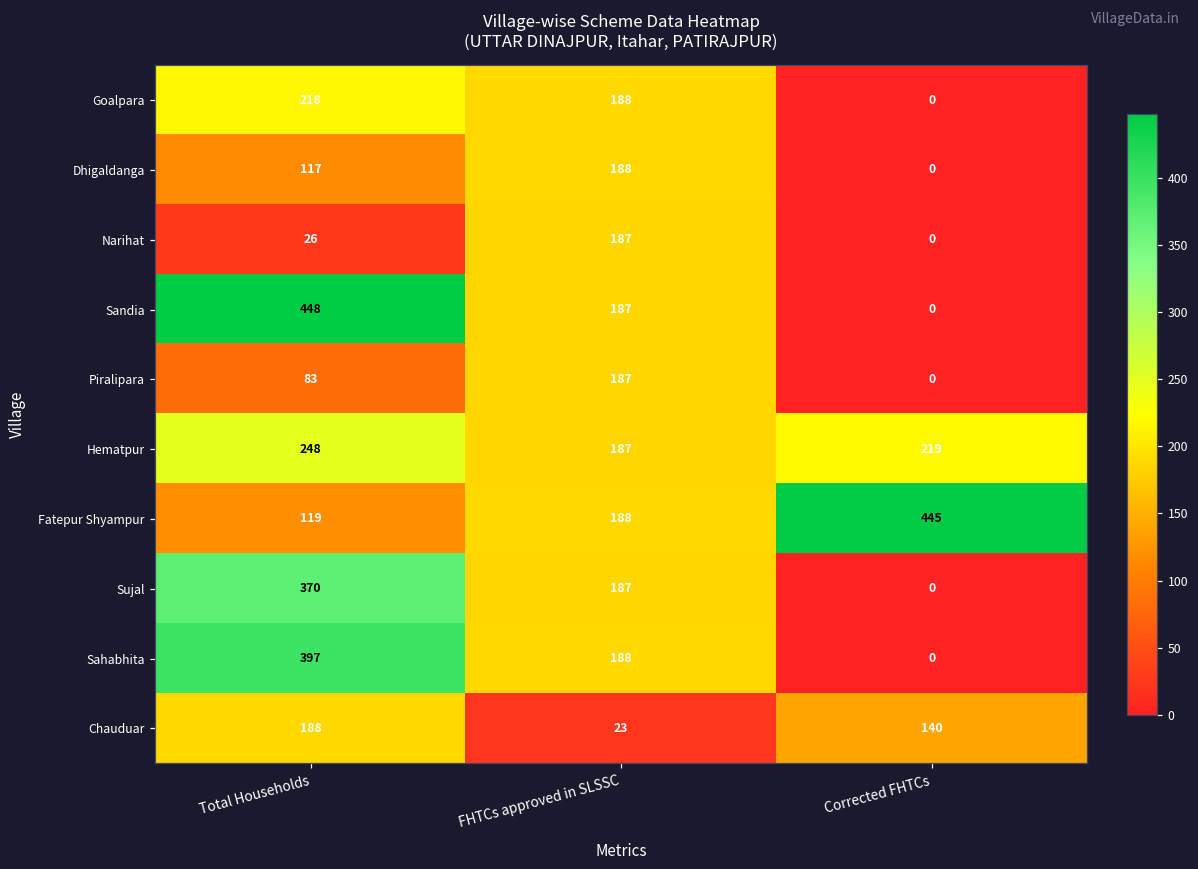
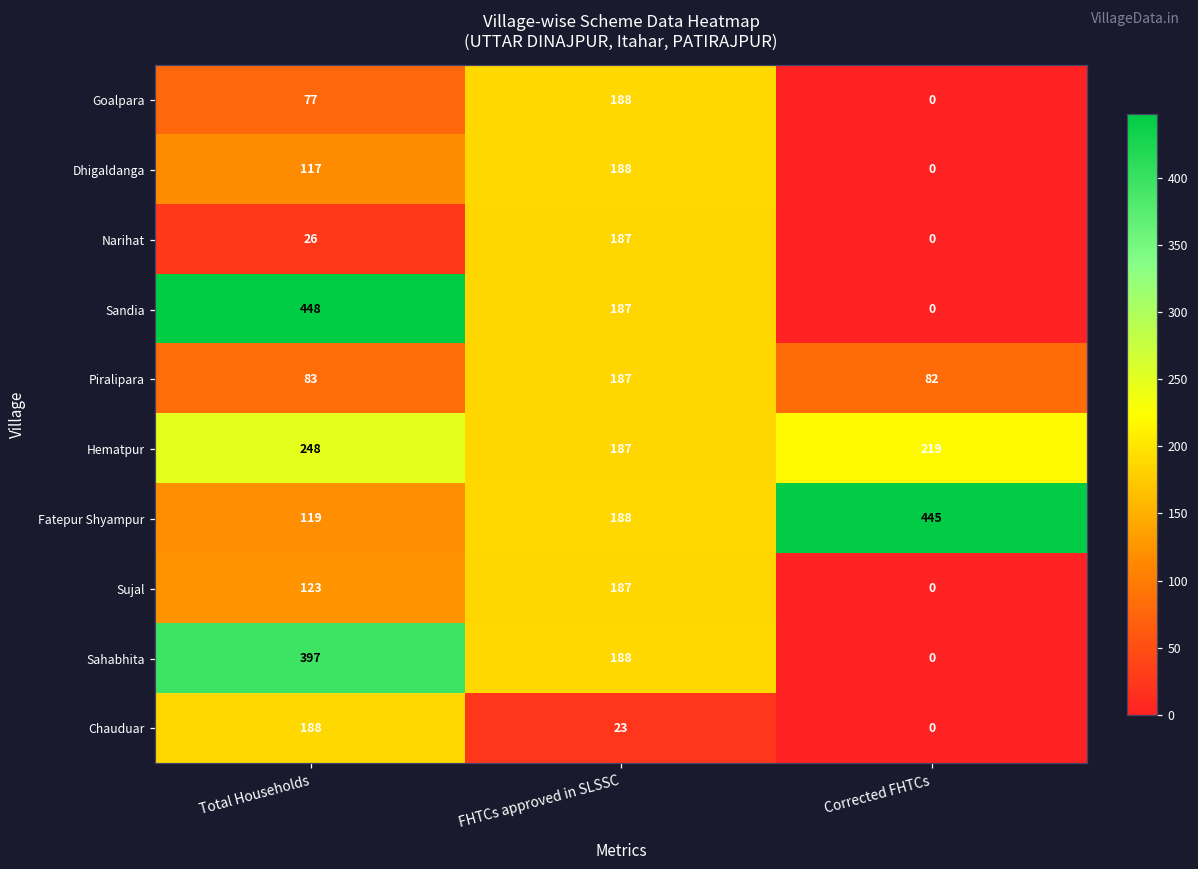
  {
    "Goalpara": {
-     "Total Households": 218,
+     "Total Households": 77,
      "FHTCs approved in SLSSC": 188,
      "Corrected FHTCs": 0
    },
    "Dhigaldanga": {
      "Total Households": 117,
      "FHTCs approved in SLSSC": 188,
      "Corrected FHTCs": 0
    },
    "Narihat": {
      "Total Households": 26,
      "FHTCs approved in SLSSC": 187,
      "Corrected FHTCs": 0
    },
    "Sandia": {
      "Total Households": 448,
      "FHTCs approved in SLSSC": 187,
      "Corrected FHTCs": 0
    },
    "Piralipara": {
      "Total Households": 83,
      "FHTCs approved in SLSSC": 187,
-     "Corrected FHTCs": 0
+     "Corrected FHTCs": 82
    },
    "Hematpur": {
      "Total Households": 248,
      "FHTCs approved in SLSSC": 187,
      "Corrected FHTCs": 219
    },
    "Fatepur Shyampur": {
      "Total Households": 119,
      "FHTCs approved in SLSSC": 188,
      "Corrected FHTCs": 445
    },
    "Sujal": {
-     "Total Households": 370,
+     "Total Households": 123,
      "FHTCs approved in SLSSC": 187,
      "Corrected FHTCs": 0
    },
    "Sahabhita": {
      "Total Households": 397,
      "FHTCs approved in SLSSC": 188,
      "Corrected FHTCs": 0
    },
    "Chauduar": {
      "Total Households": 188,
      "FHTCs approved in SLSSC": 23,
-     "Corrected FHTCs": 140
+     "Corrected FHTCs": 0
    }
  }
